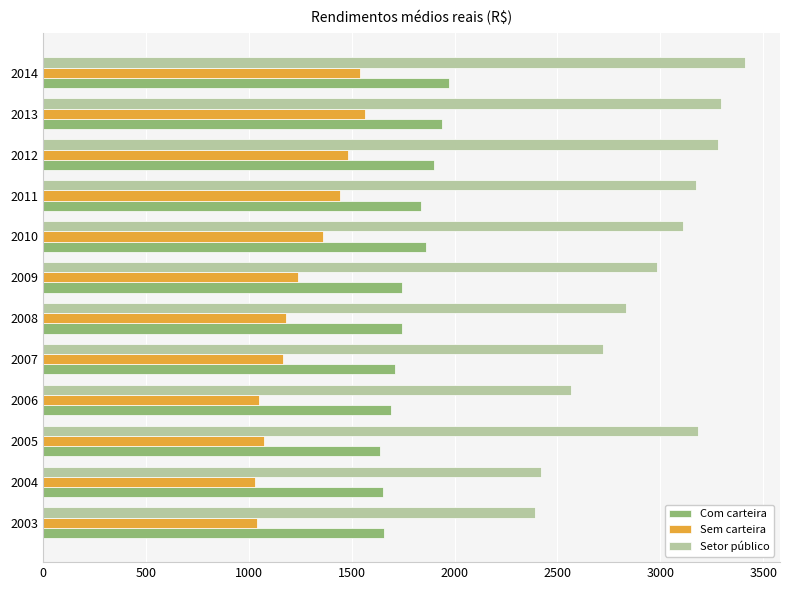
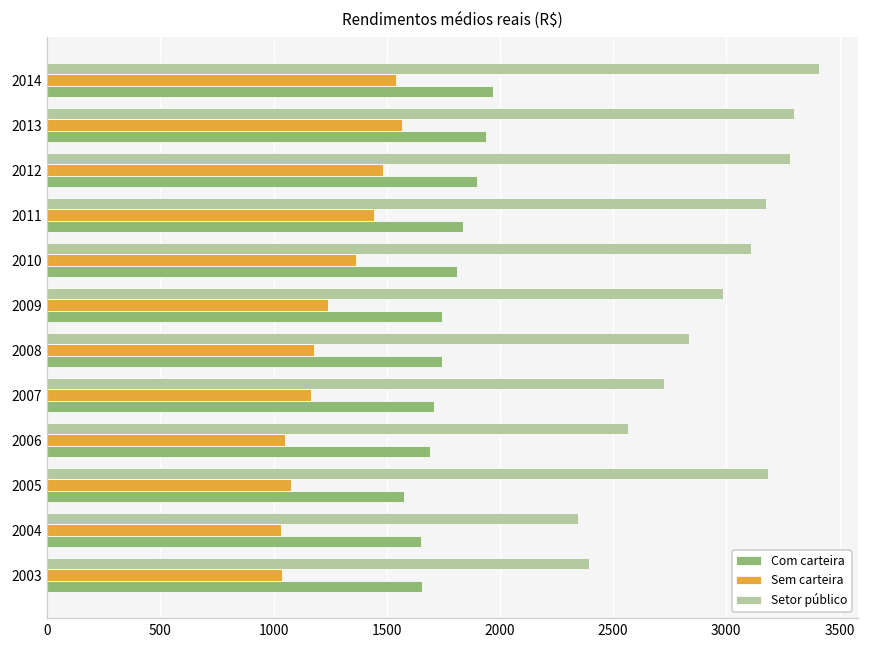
  {
    "Com carteira": {
      "2014": 1970,
      "2013": 1940,
      "2012": 1900,
      "2011": 1840,
-     "2010": 1860,
+     "2010": 1810,
      "2009": 1740,
      "2008": 1740,
      "2007": 1710,
      "2006": 1690,
-     "2005": 1640,
+     "2005": 1580,
      "2004": 1650,
      "2003": 1660
    },
    "Sem carteira": {
      "2014": 1540,
      "2013": 1570,
      "2012": 1480,
      "2011": 1450,
      "2010": 1360,
      "2009": 1240,
      "2008": 1180,
      "2007": 1160,
      "2006": 1050,
      "2005": 1080,
      "2004": 1030,
      "2003": 1040
    },
    "Setor público": {
      "2014": 3410,
      "2013": 3300,
      "2012": 3280,
      "2011": 3170,
      "2010": 3110,
      "2009": 2980,
      "2008": 2830,
      "2007": 2720,
      "2006": 2560,
      "2005": 3180,
-     "2004": 2420,
+     "2004": 2340,
      "2003": 2390
    }
  }
